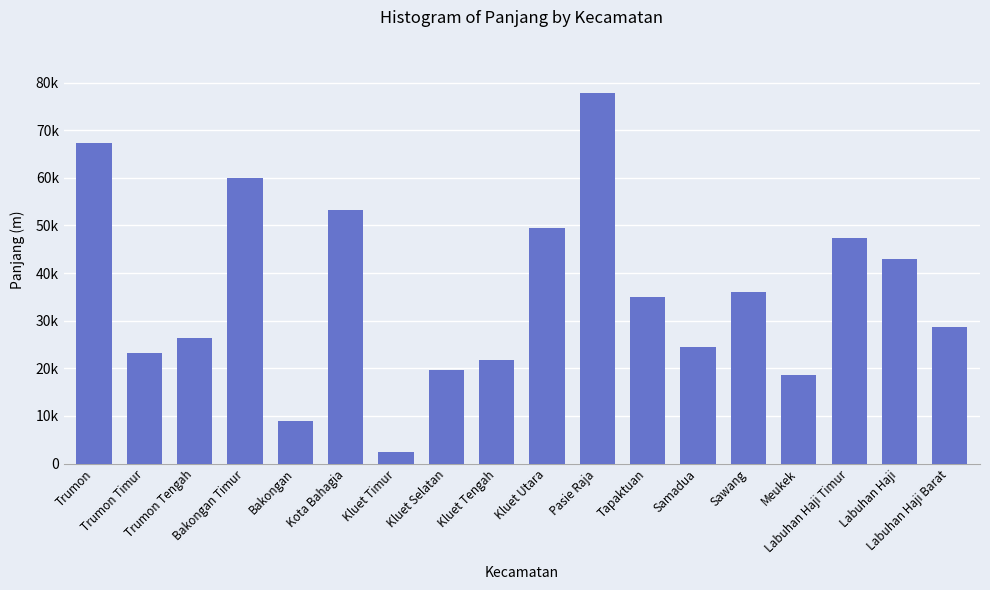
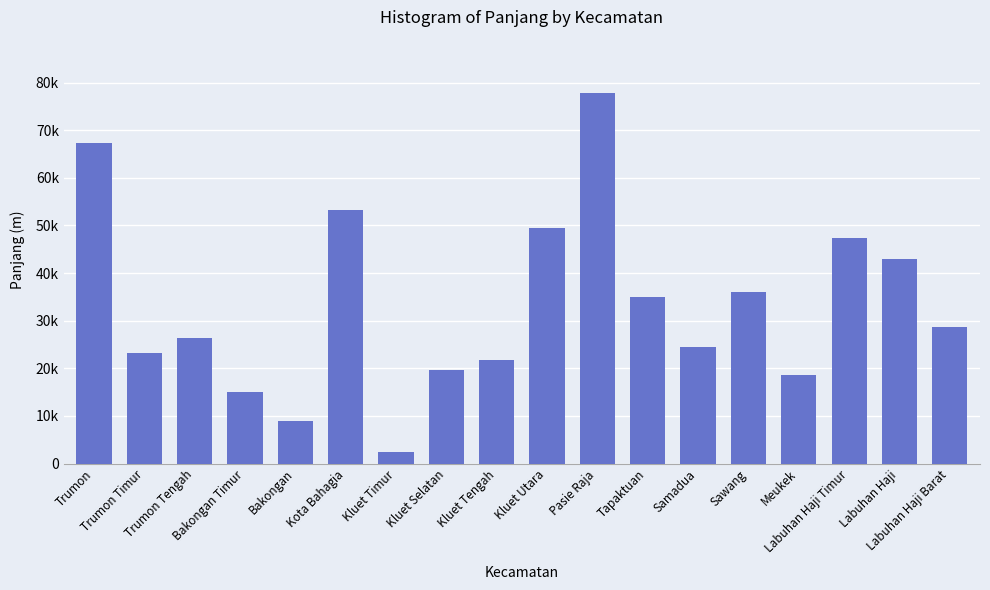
  {
    "Trumon": 67000,
    "Trumon Timur": 23000,
    "Trumon Tengah": 26000,
-   "Bakongan Timur": 60000,
+   "Bakongan Timur": 15000,
    "Bakongan": 9000,
    "Kota Bahagia": 53000,
    "Kluet Timur": 2000,
    "Kluet Selatan": 20000,
    "Kluet Tengah": 22000,
    "Kluet Utara": 50000,
    "Pasie Raja": 78000,
    "Tapaktuan": 35000,
    "Samadua": 25000,
    "Sawang": 36000,
    "Meukek": 19000,
    "Labuhan Haji Timur": 47000,
    "Labuhan Haji": 43000,
    "Labuhan Haji Barat": 29000
  }
